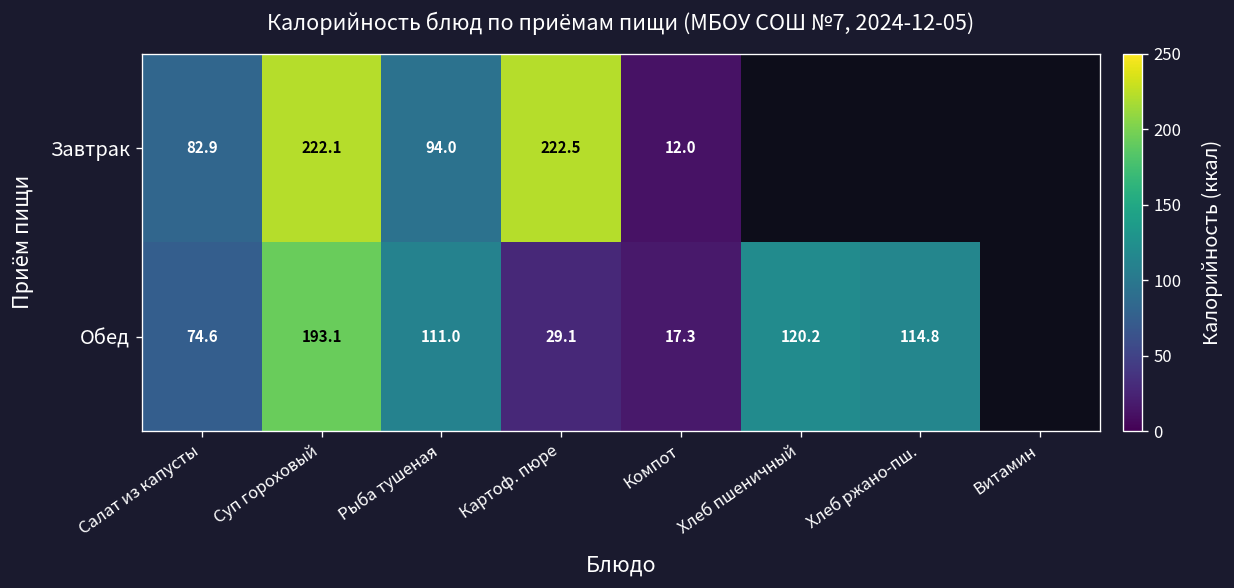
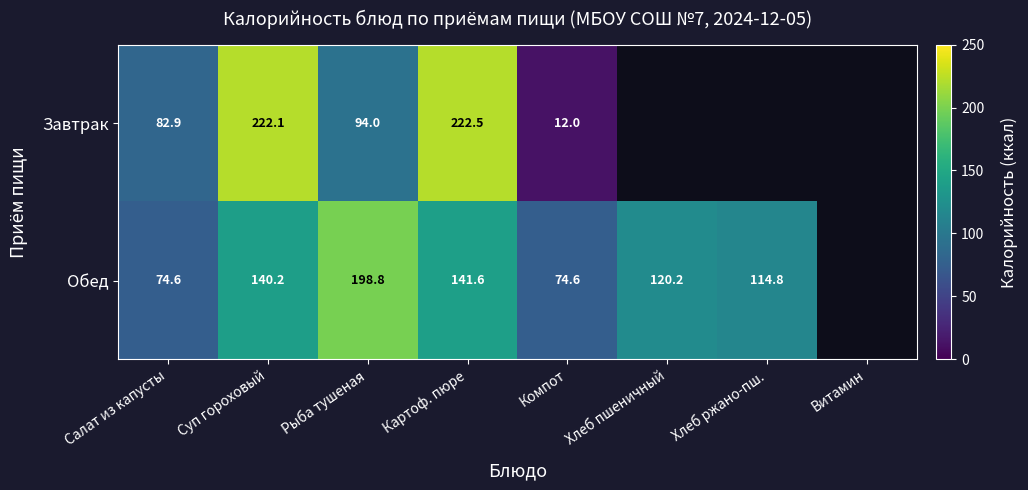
  {
    "Завтрак": {
      "Салат из капусты": 82.9,
      "Суп гороховый": 222.1,
      "Рыба тушеная": 94.0,
      "Картоф. пюре": 222.5,
      "Компот": 12.0
    },
    "Обед": {
      "Салат из капусты": 74.6,
-     "Суп гороховый": 193.1,
-     "Рыба тушеная": 111.0,
-     "Картоф. пюре": 29.1,
-     "Компот": 17.3,
+     "Суп гороховый": 140.2,
+     "Рыба тушеная": 198.8,
+     "Картоф. пюре": 141.6,
+     "Компот": 74.6,
      "Хлеб пшеничный": 120.2,
      "Хлеб ржано-пш.": 114.8
    }
  }
